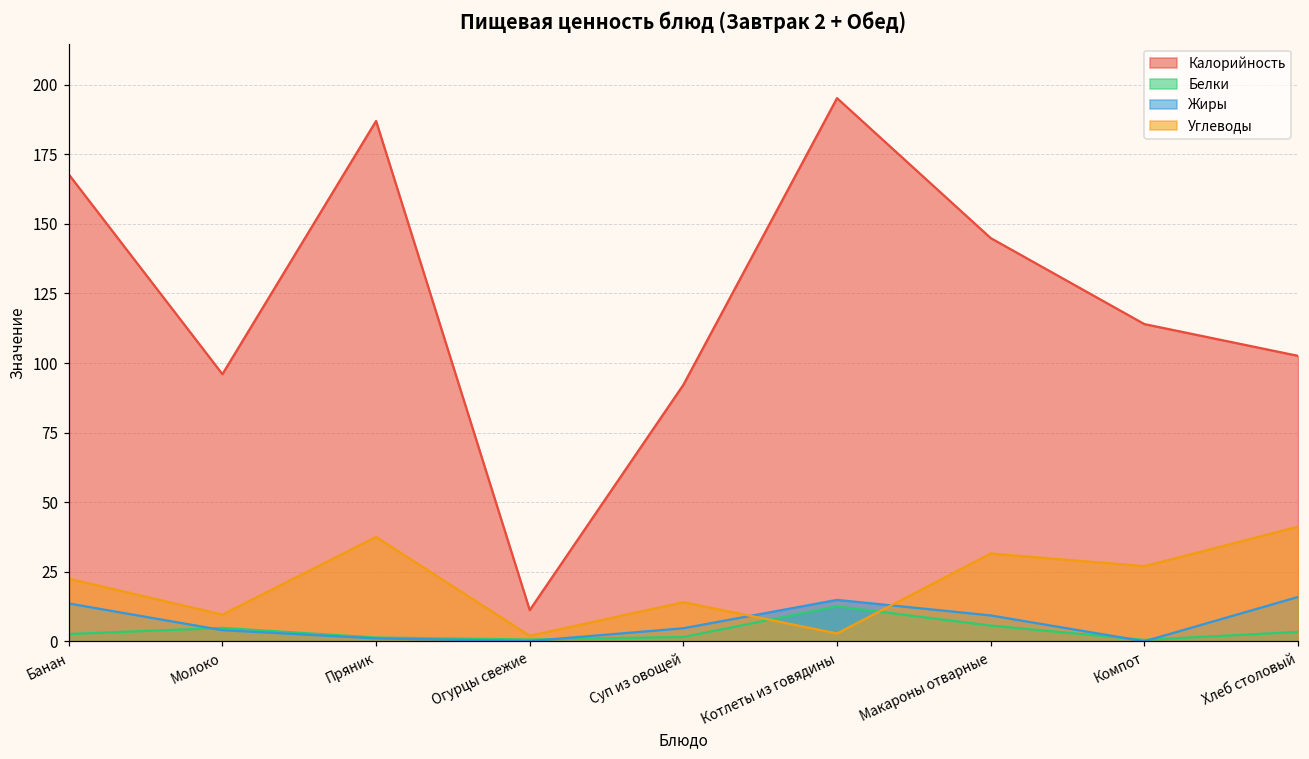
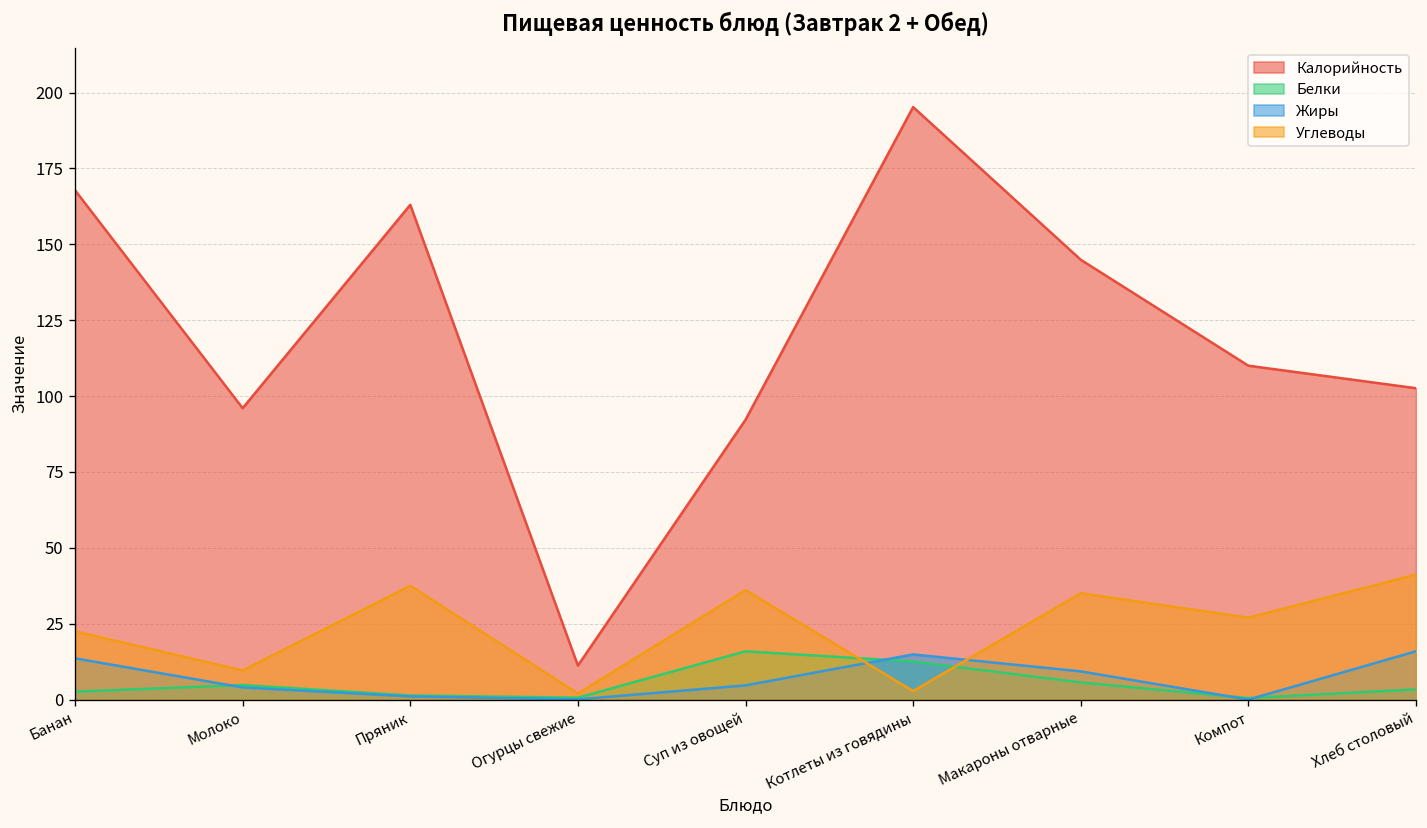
  {
    "Калорийность": {
      "Банан": 168,
      "Молоко": 96,
-     "Пряник": 187,
+     "Пряник": 163,
      "Огурцы свежие": 11,
      "Суп из овощей": 92,
      "Котлеты из говядины": 195,
      "Макароны отварные": 145,
-     "Компот": 114,
+     "Компот": 110,
      "Хлеб столовый": 103
    },
    "Белки": {
      "Банан": 3,
-     "Суп из овощей": 2,
+     "Суп из овощей": 16,
      "Котлеты из говядины": 13,
      "Макароны отварные": 6,
      "Хлеб столовый": 3
    },
    "Жиры": {
      "Банан": 14,
      "Суп из овощей": 5,
      "Котлеты из говядины": 15,
      "Макароны отварные": 9,
      "Хлеб столовый": 16
    },
    "Углеводы": {
      "Банан": 23,
      "Молоко": 10,
      "Пряник": 38,
      "Огурцы свежие": 2,
-     "Суп из овощей": 14,
+     "Суп из овощей": 36,
      "Котлеты из говядины": 3,
-     "Макароны отварные": 32,
+     "Макароны отварные": 35,
      "Компот": 27,
      "Хлеб столовый": 41
    }
  }
